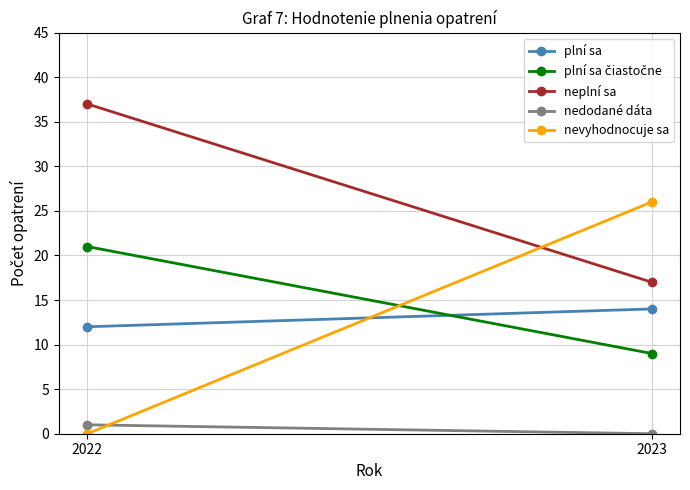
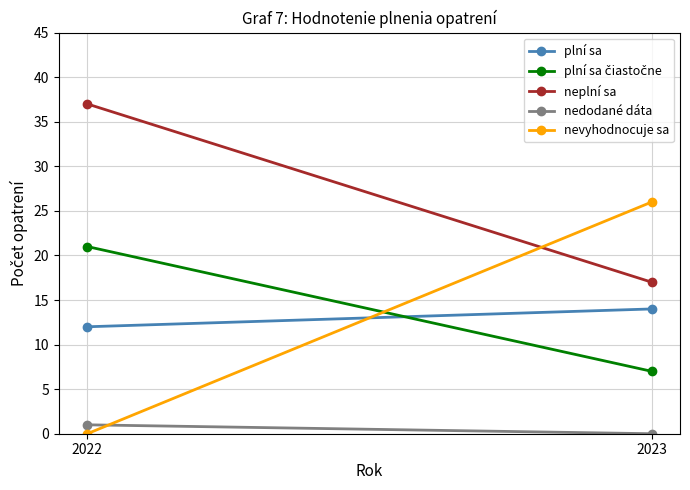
  {
    "plní sa": {
      "2022": 12,
      "2023": 14
    },
    "plní sa čiastočne": {
      "2022": 21,
-     "2023": 9
+     "2023": 7
    },
    "neplní sa": {
      "2022": 37,
      "2023": 17
    },
    "nedodané dáta": {
      "2022": 1,
      "2023": 0
    },
    "nevyhodnocuje sa": {
      "2022": 0,
      "2023": 26
    }
  }
